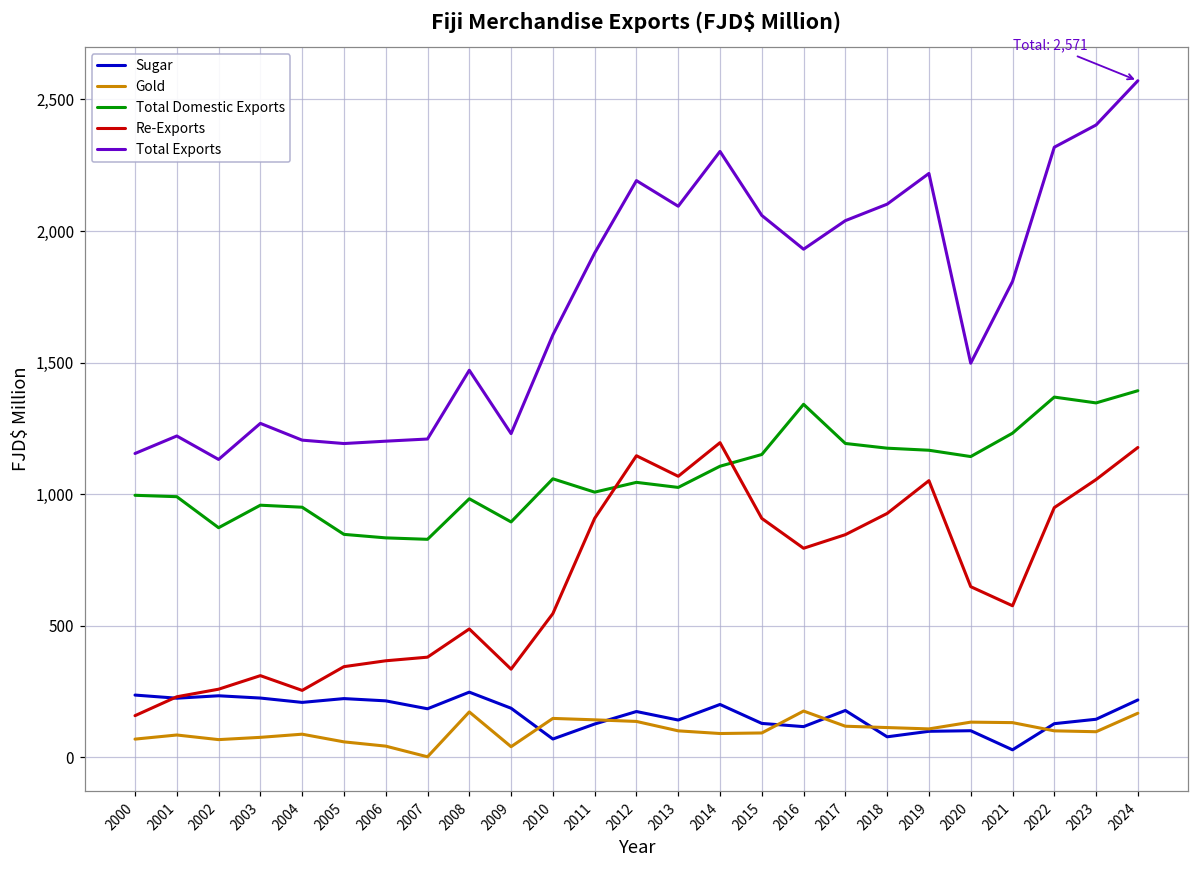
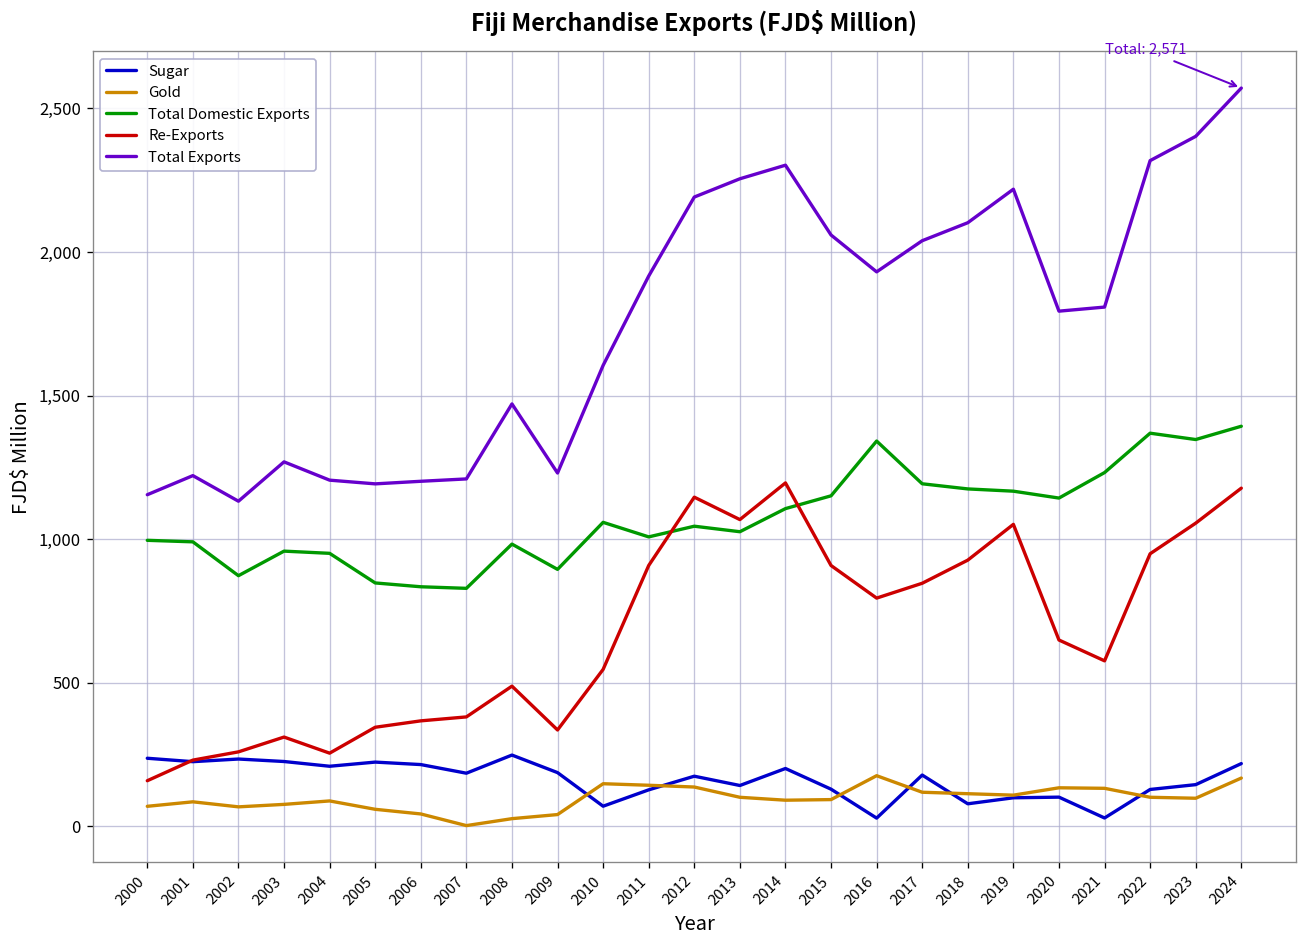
  {
    "Sugar": {
      "2000": "240",
      "2002": "230",
      "2003": "230",
      "2004": "210",
      "2005": "220",
      "2006": "220",
      "2007": "190",
      "2008": "250",
      "2009": "190",
      "2010": "70",
      "2011": "130",
      "2012": "170",
      "2013": "140",
      "2014": "200",
      "2015": "130",
-     "2016": "120",
+     "2016": "30",
      "2017": "180",
      "2018": "80",
      "2020": "100",
      "2021": "30",
      "2022": "130",
      "2023": "150",
      "2024": "220"
    },
    "Gold": {
      "2000": "70",
      "2001": "90",
      "2002": "70",
      "2003": "80",
      "2004": "90",
      "2005": "60",
      "2006": "40",
      "2007": "0",
-     "2008": "170",
+     "2008": "30",
      "2009": "40",
      "2010": "150",
      "2011": "140",
      "2012": "140",
      "2013": "100",
      "2014": "90",
      "2015": "90",
      "2016": "180",
      "2017": "120",
      "2018": "110",
      "2020": "130",
      "2021": "130",
      "2022": "100",
      "2023": "100",
      "2024": "170"
    },
    "Total Domestic Exports": {
      "2000": "1,000",
      "2001": "990",
      "2002": "870",
      "2003": "960",
      "2004": "950",
      "2005": "850",
      "2006": "830",
      "2007": "830",
      "2008": "980",
      "2009": "890",
      "2010": "1,060",
      "2011": "1,010",
      "2012": "1,050",
      "2013": "1,030",
      "2014": "1,110",
      "2015": "1,150",
      "2016": "1,340",
      "2017": "1,190",
      "2018": "1,170",
      "2019": "1,170",
      "2020": "1,140",
      "2021": "1,230",
      "2022": "1,370",
      "2023": "1,350",
      "2024": "1,390"
    },
    "Re-Exports": {
      "2000": "160",
      "2002": "260",
      "2003": "310",
      "2004": "250",
      "2005": "350",
      "2006": "370",
      "2007": "380",
      "2008": "490",
      "2009": "340",
      "2010": "550",
      "2011": "910",
      "2012": "1,150",
      "2013": "1,070",
      "2014": "1,200",
      "2015": "910",
      "2016": "790",
      "2017": "850",
      "2018": "930",
      "2019": "1,050",
      "2020": "650",
      "2021": "580",
      "2022": "950",
      "2023": "1,060",
      "2024": "1,180"
    },
    "Total Exports": {
      "2000": "1,150",
      "2001": "1,220",
      "2002": "1,130",
      "2003": "1,270",
      "2004": "1,210",
      "2005": "1,190",
      "2006": "1,200",
      "2007": "1,210",
      "2008": "1,470",
      "2009": "1,230",
      "2010": "1,610",
      "2011": "1,920",
      "2012": "2,190",
-     "2013": "2,090",
+     "2013": "2,260",
      "2014": "2,300",
      "2015": "2,060",
      "2016": "1,930",
      "2017": "2,040",
      "2018": "2,100",
      "2019": "2,220",
-     "2020": "1,500",
+     "2020": "1,790",
      "2021": "1,810",
      "2022": "2,320",
      "2023": "2,400"
    }
  }
